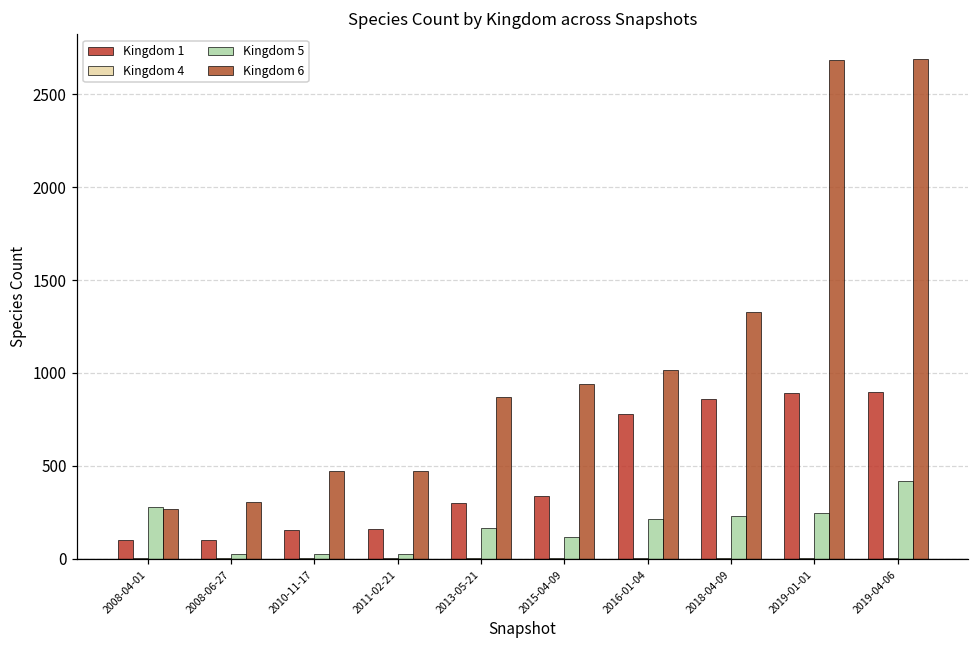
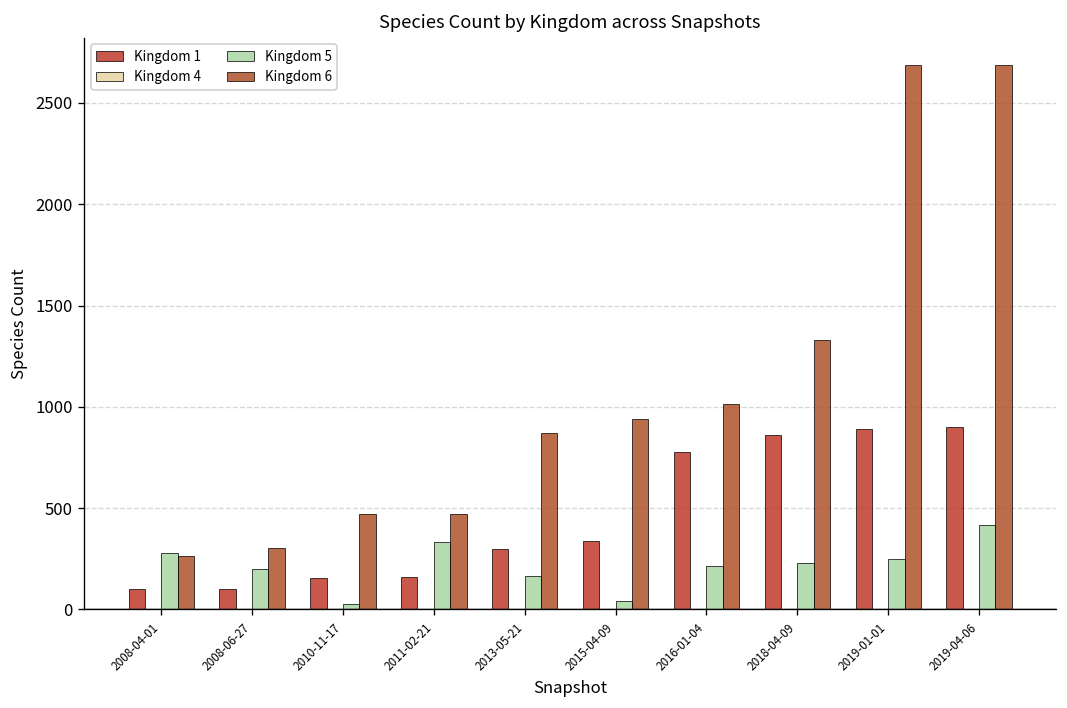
  {
    "Kingdom 5": {
      "2008-04-01": 280,
-     "2008-06-27": 30,
+     "2008-06-27": 200,
      "2010-11-17": 30,
-     "2011-02-21": 30,
+     "2011-02-21": 330,
      "2013-05-21": 160,
-     "2015-04-09": 120,
+     "2015-04-09": 40,
      "2016-01-04": 210,
      "2018-04-09": 230,
      "2019-01-01": 250,
      "2019-04-06": 420
    }
  }
